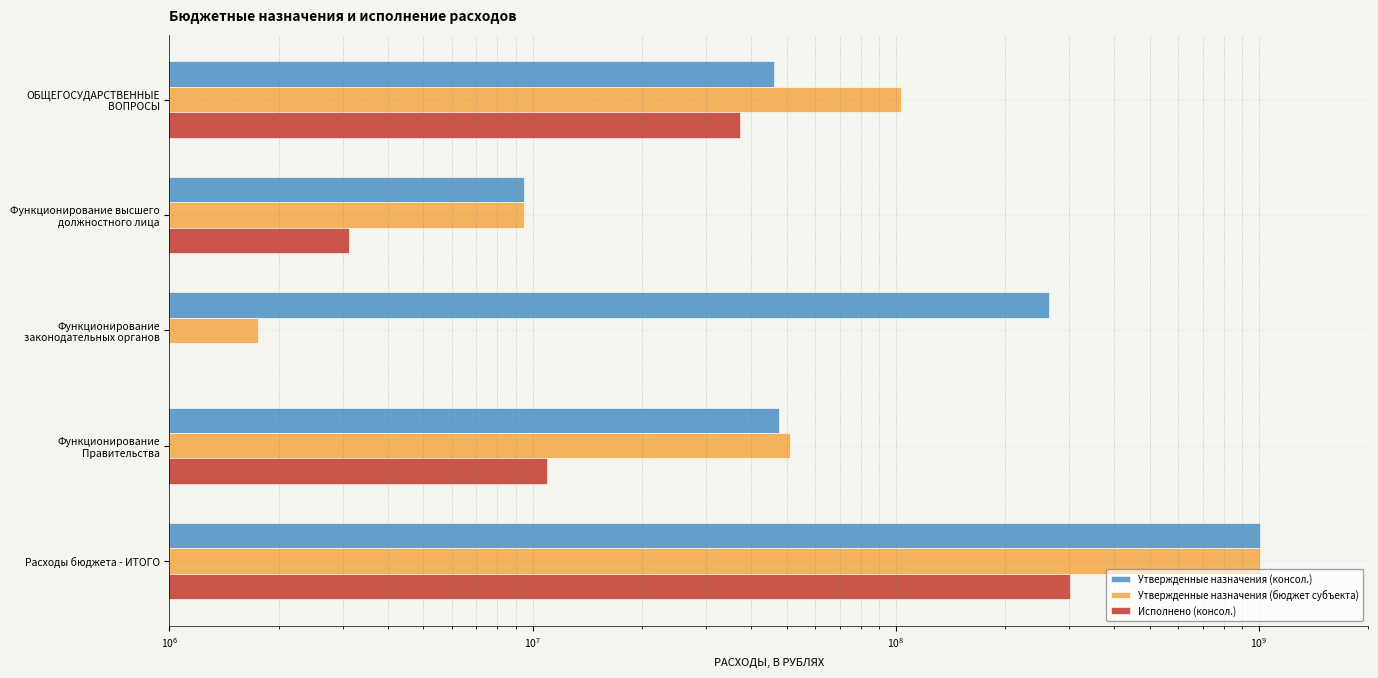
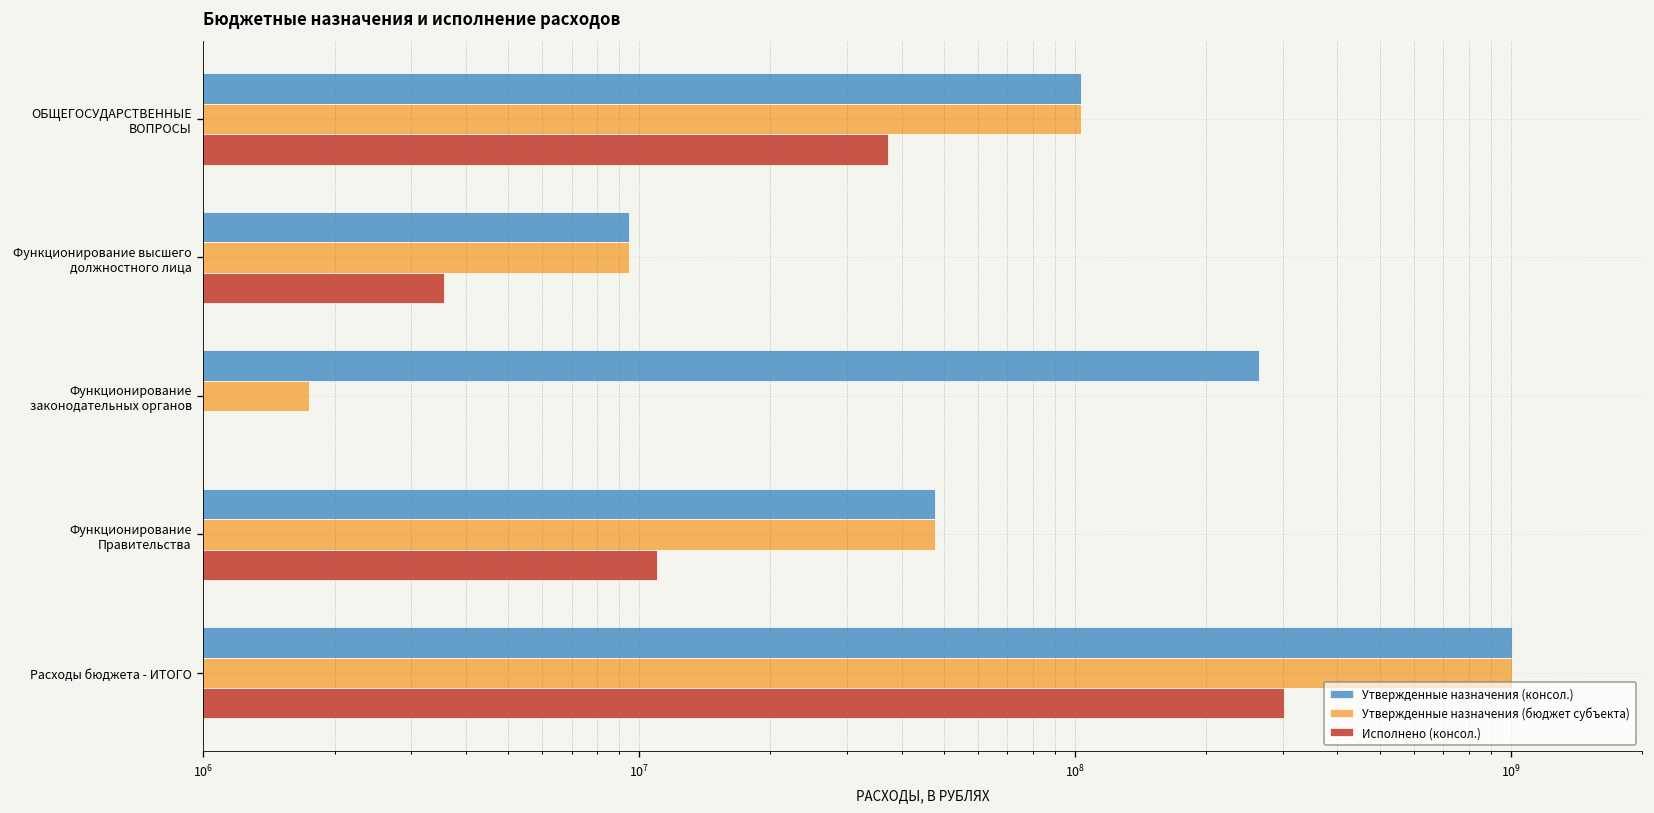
  {
    "Утвержденные назначения (консол.)": {
-     "ОБЩЕГОСУДАРСТВЕННЫЕ ВОПРОСЫ": 46000000,
+     "ОБЩЕГОСУДАРСТВЕННЫЕ ВОПРОСЫ": 103000000,
      "Функционирование высшего должностного лица": 9500000,
      "Функционирование законодательных органов": 260000000,
      "Функционирование Правительства": 48000000,
      "Расходы бюджета - ИТОГО": 1010000000
    },
    "Утвержденные назначения (бюджет субъекта)": {
      "ОБЩЕГОСУДАРСТВЕННЫЕ ВОПРОСЫ": 103000000,
      "Функционирование высшего должностного лица": 9500000,
      "Функционирование законодательных органов": 1800000,
-     "Функционирование Правительства": 51000000,
+     "Функционирование Правительства": 48000000,
      "Расходы бюджета - ИТОГО": 1010000000
    },
    "Исполнено (консол.)": {
      "ОБЩЕГОСУДАРСТВЕННЫЕ ВОПРОСЫ": 37000000,
-     "Функционирование высшего должностного лица": 3100000,
+     "Функционирование высшего должностного лица": 3600000,
      "Функционирование Правительства": 11000000,
      "Расходы бюджета - ИТОГО": 300000000
    }
  }
